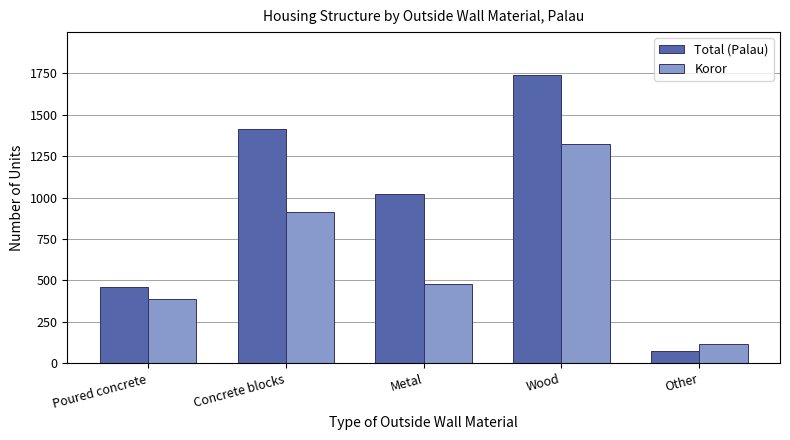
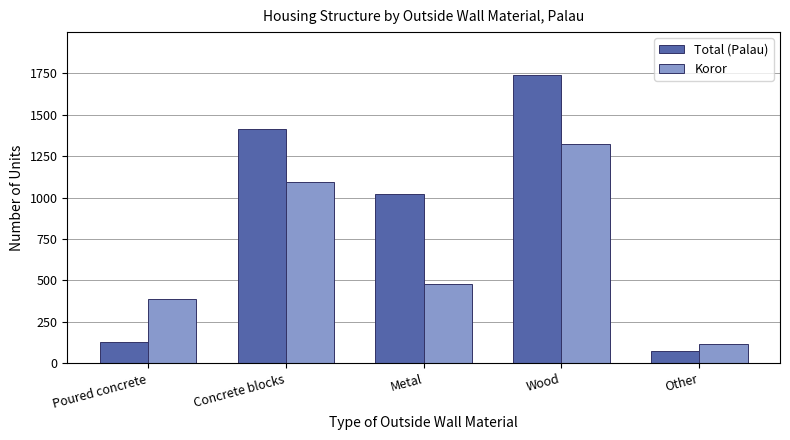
  {
    "Total (Palau)": {
-     "Poured concrete": 460,
+     "Poured concrete": 130,
      "Concrete blocks": 1410,
      "Metal": 1020,
      "Wood": 1740,
      "Other": 70
    },
    "Koror": {
      "Poured concrete": 390,
-     "Concrete blocks": 920,
+     "Concrete blocks": 1100,
      "Metal": 480,
      "Wood": 1330,
      "Other": 120
    }
  }
